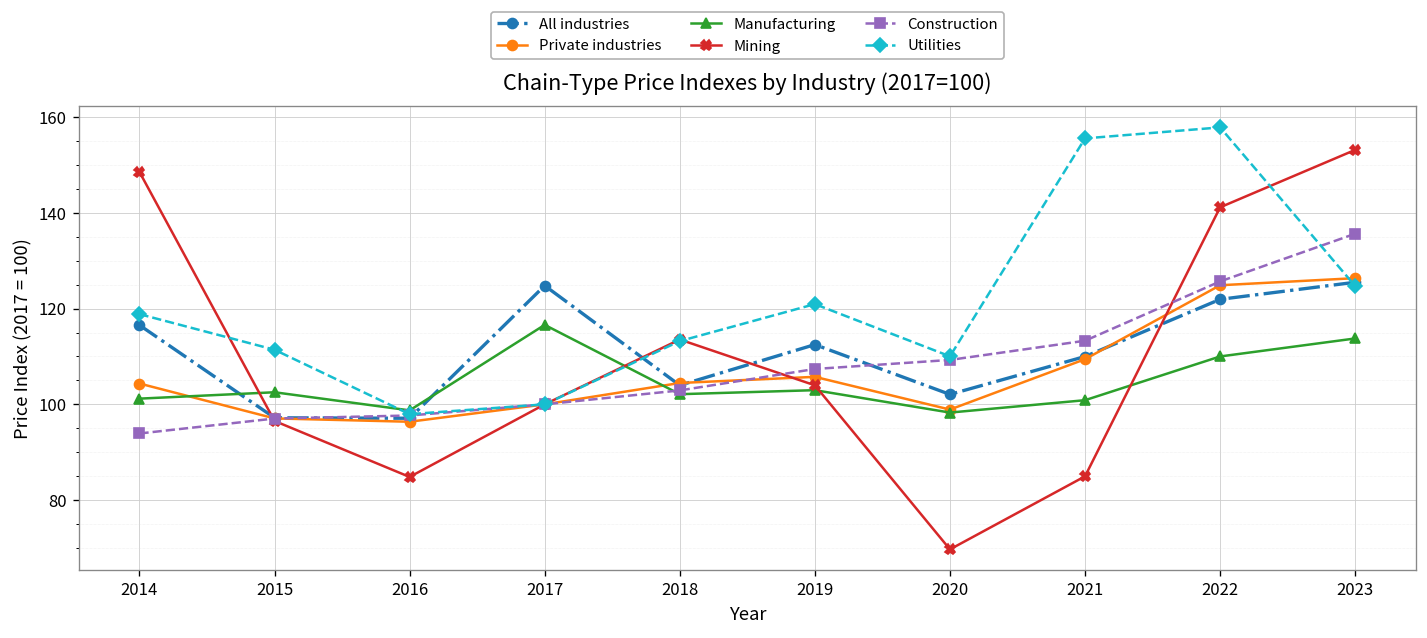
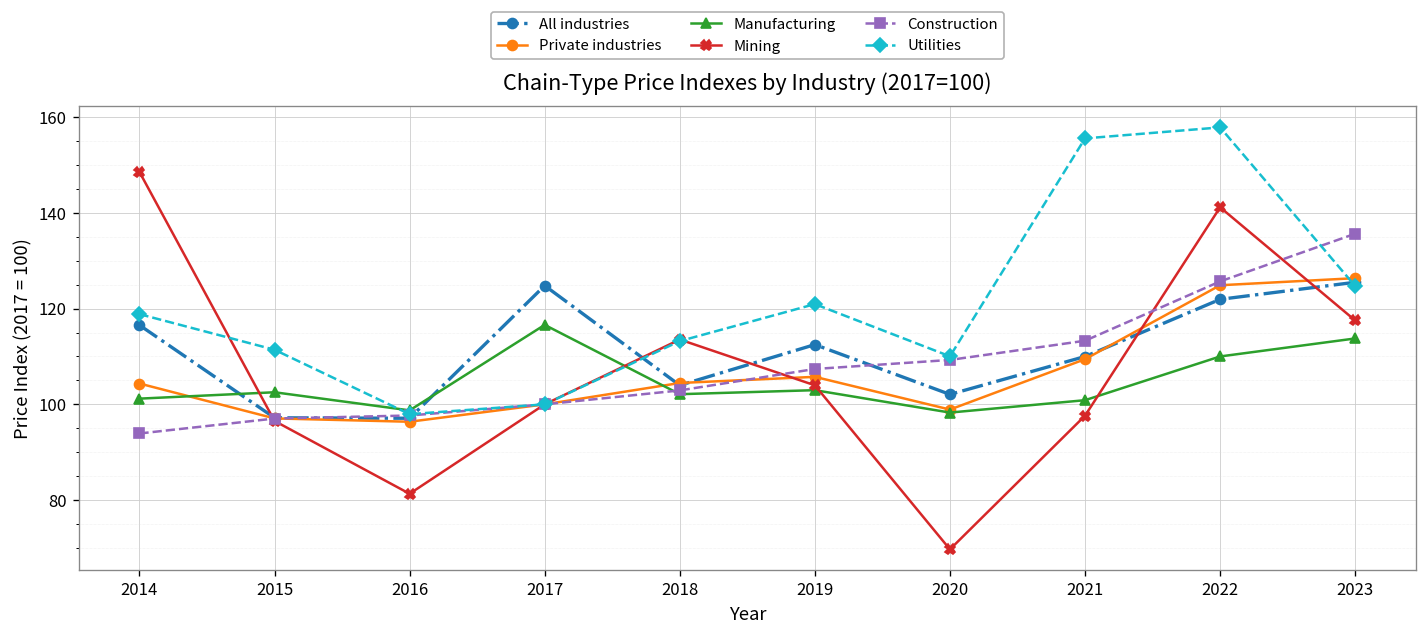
  {
    "All industries": {
      "2014": 117,
      "2017": 125,
      "2019": 112,
      "2020": 102,
      "2022": 122,
      "2023": 126
    },
    "Private industries": {
      "2014": 104,
      "2016": 96,
      "2019": 106,
      "2022": 125,
      "2023": 126
    },
    "Manufacturing": {
      "2014": 101,
      "2015": 103,
      "2016": 99,
      "2017": 117,
      "2018": 102,
      "2019": 103,
      "2021": 101,
      "2022": 110,
      "2023": 114
    },
    "Mining": {
      "2014": 149,
-     "2016": 85,
+     "2016": 81,
      "2019": 104,
      "2020": 70,
-     "2021": 85,
+     "2021": 98,
      "2022": 141,
-     "2023": 153
+     "2023": 118
    },
    "Construction": {
      "2014": 94,
      "2018": 103,
      "2019": 107,
      "2020": 109,
      "2021": 113,
      "2022": 126,
      "2023": 136
    },
    "Utilities": {
      "2014": 119,
      "2015": 111,
      "2019": 121,
      "2020": 110,
      "2021": 156,
      "2022": 158,
      "2023": 125
    }
  }
